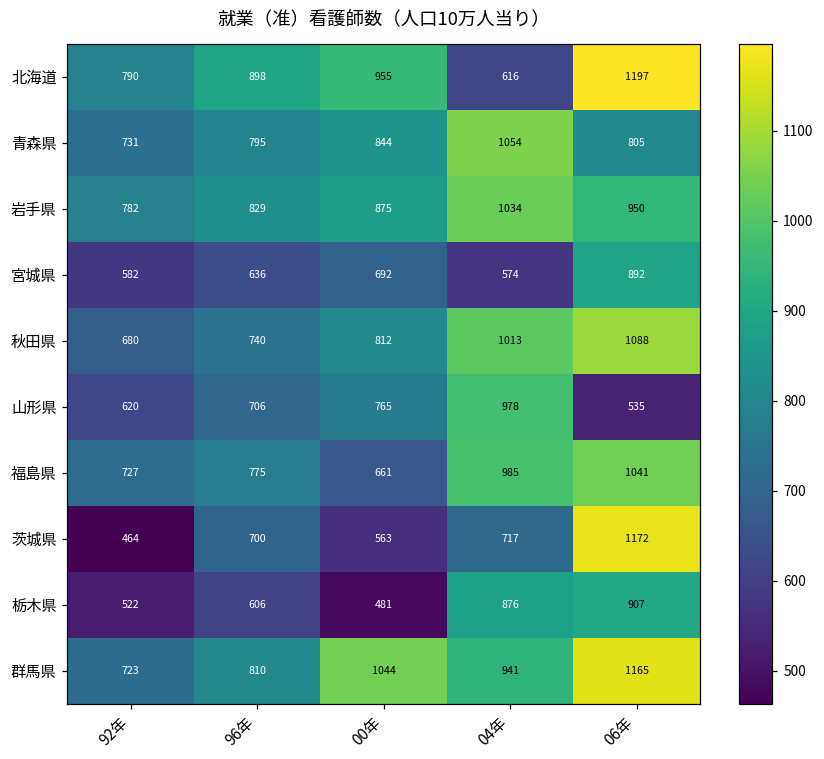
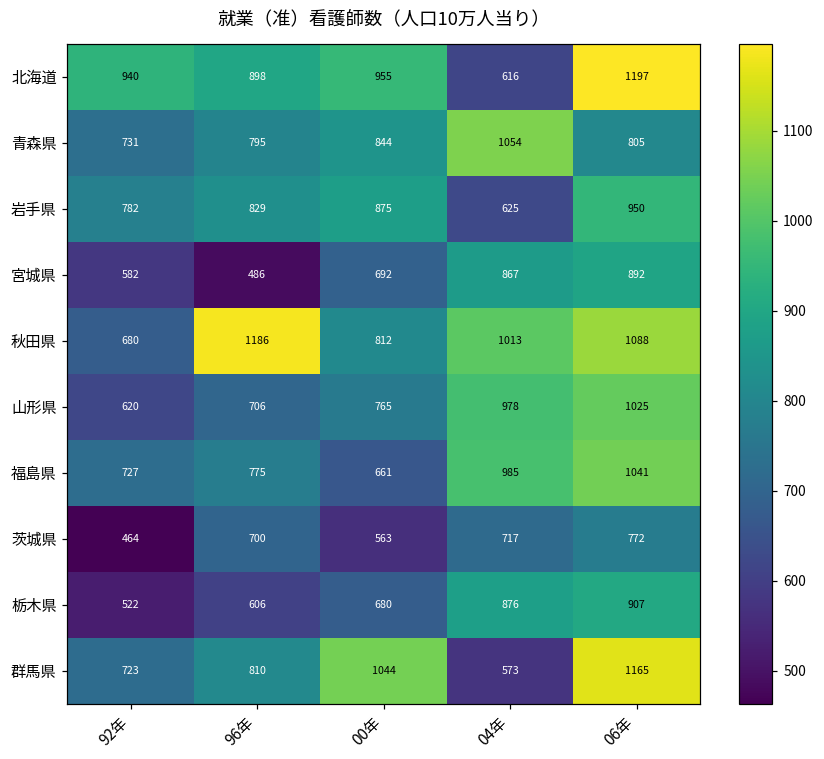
  {
    "北海道": {
-     "92年": 790,
+     "92年": 940,
      "96年": 898,
      "00年": 955,
      "04年": 616,
      "06年": 1197
    },
    "青森県": {
      "92年": 731,
      "96年": 795,
      "00年": 844,
      "04年": 1054,
      "06年": 805
    },
    "岩手県": {
      "92年": 782,
      "96年": 829,
      "00年": 875,
-     "04年": 1034,
+     "04年": 625,
      "06年": 950
    },
    "宮城県": {
      "92年": 582,
-     "96年": 636,
+     "96年": 486,
      "00年": 692,
-     "04年": 574,
+     "04年": 867,
      "06年": 892
    },
    "秋田県": {
      "92年": 680,
-     "96年": 740,
+     "96年": 1186,
      "00年": 812,
      "04年": 1013,
      "06年": 1088
    },
    "山形県": {
      "92年": 620,
      "96年": 706,
      "00年": 765,
      "04年": 978,
-     "06年": 535
+     "06年": 1025
    },
    "福島県": {
      "92年": 727,
      "96年": 775,
      "00年": 661,
      "04年": 985,
      "06年": 1041
    },
    "茨城県": {
      "92年": 464,
      "96年": 700,
      "00年": 563,
      "04年": 717,
-     "06年": 1172
+     "06年": 772
    },
    "栃木県": {
      "92年": 522,
      "96年": 606,
-     "00年": 481,
+     "00年": 680,
      "04年": 876,
      "06年": 907
    },
    "群馬県": {
      "92年": 723,
      "96年": 810,
      "00年": 1044,
-     "04年": 941,
+     "04年": 573,
      "06年": 1165
    }
  }
